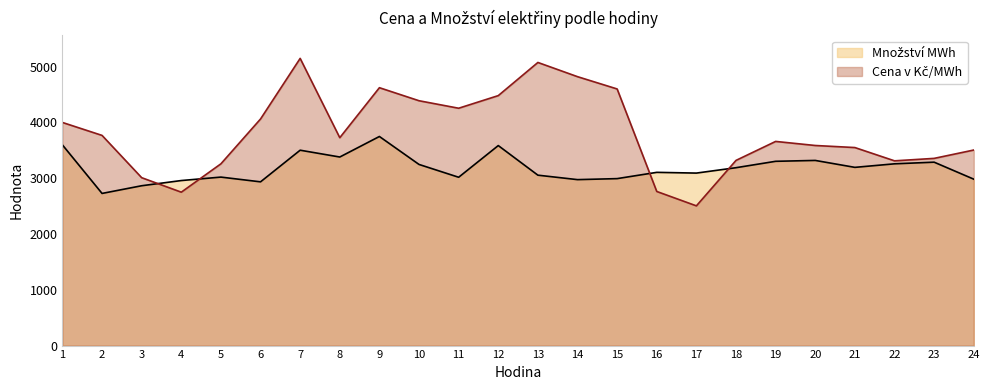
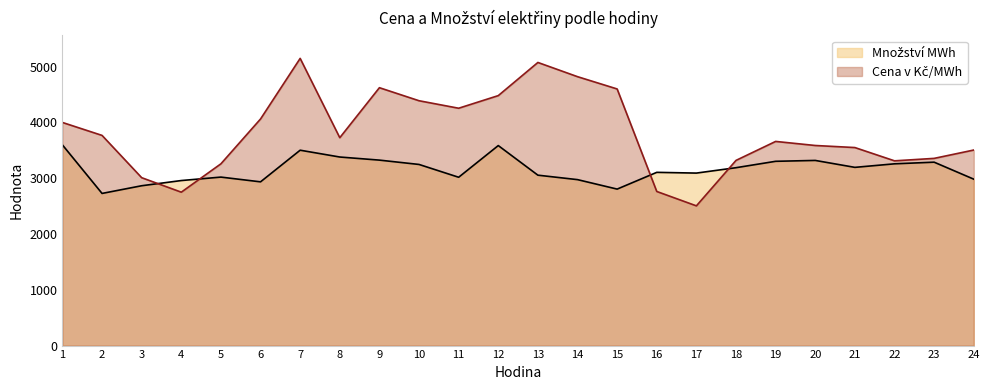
  {
    "Množství MWh": {
      "1": 3600,
      "2": 2700,
      "3": 2900,
      "4": 3000,
      "5": 3000,
      "6": 2900,
      "7": 3500,
      "8": 3400,
-     "9": 3700,
+     "9": 3300,
      "10": 3200,
      "11": 3000,
      "12": 3600,
      "13": 3100,
      "14": 3000,
-     "15": 3000,
+     "15": 2800,
      "16": 3100,
      "17": 3100,
      "18": 3200,
      "19": 3300,
      "20": 3300,
      "21": 3200,
      "22": 3300,
      "23": 3300,
      "24": 3000
    },
    "Cena v Kč/MWh": {
      "1": 4000,
      "2": 3800,
      "3": 3000,
      "4": 2700,
      "5": 3300,
      "6": 4100,
      "7": 5100,
      "8": 3700,
      "9": 4600,
      "10": 4400,
      "11": 4300,
      "12": 4500,
      "13": 5100,
      "14": 4800,
      "15": 4600,
      "16": 2800,
      "17": 2500,
      "18": 3300,
      "19": 3700,
      "20": 3600,
      "21": 3500,
      "22": 3300,
      "23": 3400,
      "24": 3500
    }
  }
